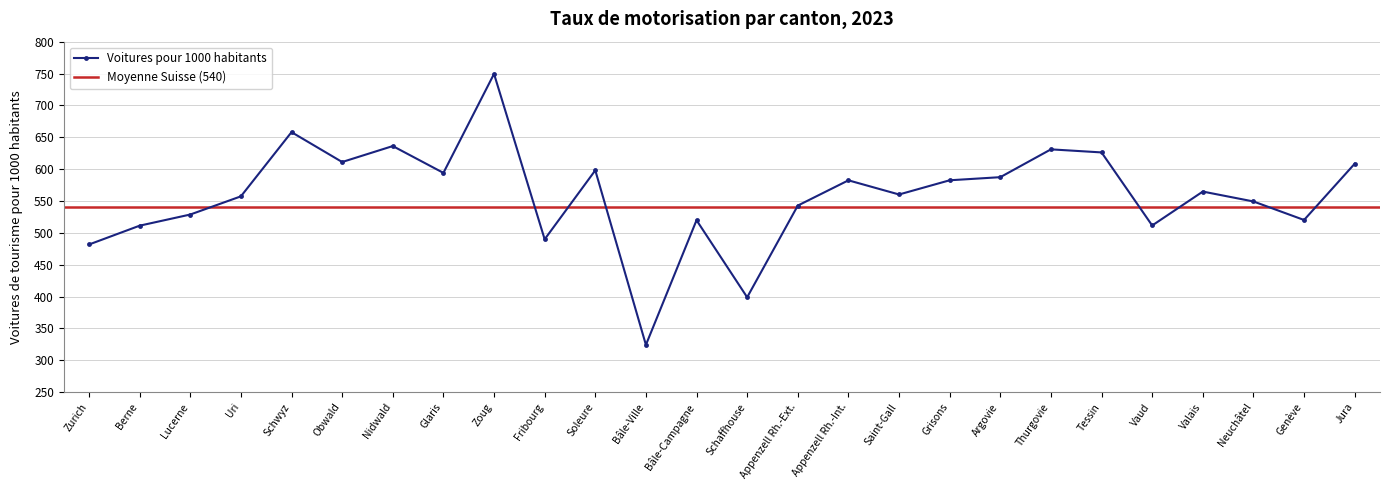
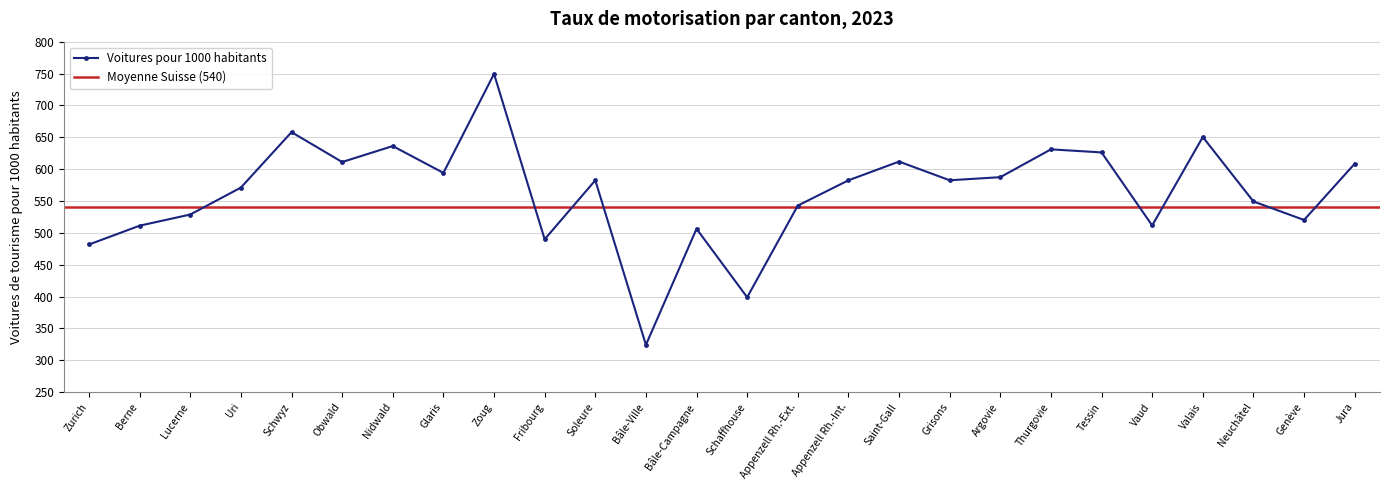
  {
    "Zurich": 480,
    "Berne": 510,
    "Lucerne": 530,
-   "Uri": 560,
+   "Uri": 570,
    "Schwyz": 660,
    "Obwald": 610,
    "Nidwald": 640,
    "Glaris": 590,
    "Zoug": 750,
    "Fribourg": 490,
-   "Soleure": 600,
+   "Soleure": 580,
    "Bâle-Ville": 320,
-   "Bâle-Campagne": 520,
+   "Bâle-Campagne": 510,
    "Schaffhouse": 400,
    "Appenzell Rh.-Ext.": 540,
    "Appenzell Rh.-Int.": 580,
-   "Saint-Gall": 560,
+   "Saint-Gall": 610,
    "Grisons": 580,
    "Argovie": 590,
    "Thurgovie": 630,
    "Tessin": 630,
    "Vaud": 510,
-   "Valais": 560,
+   "Valais": 650,
    "Neuchâtel": 550,
    "Genève": 520,
    "Jura": 610
  }
